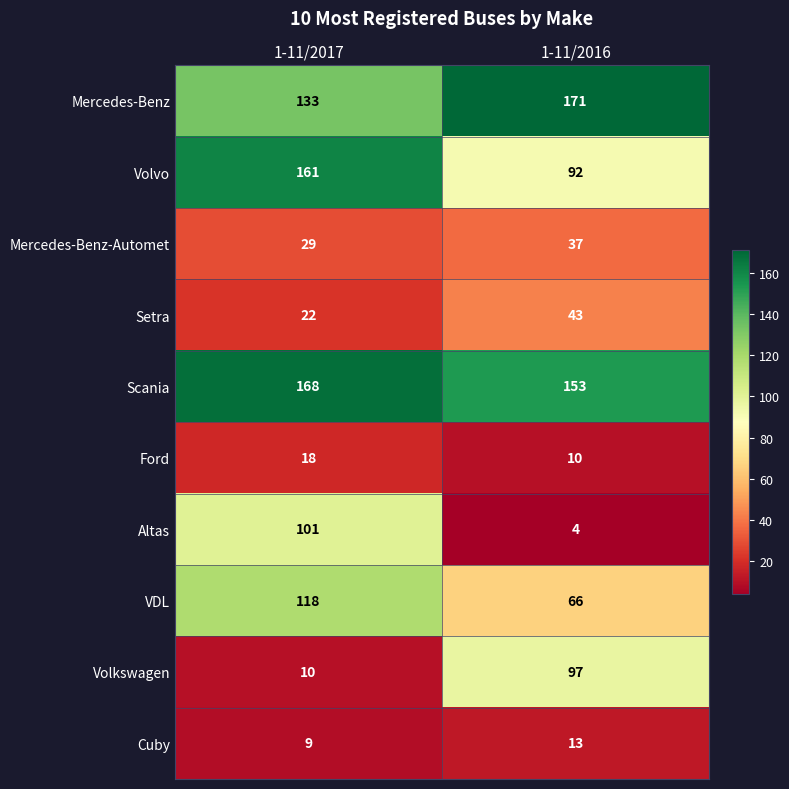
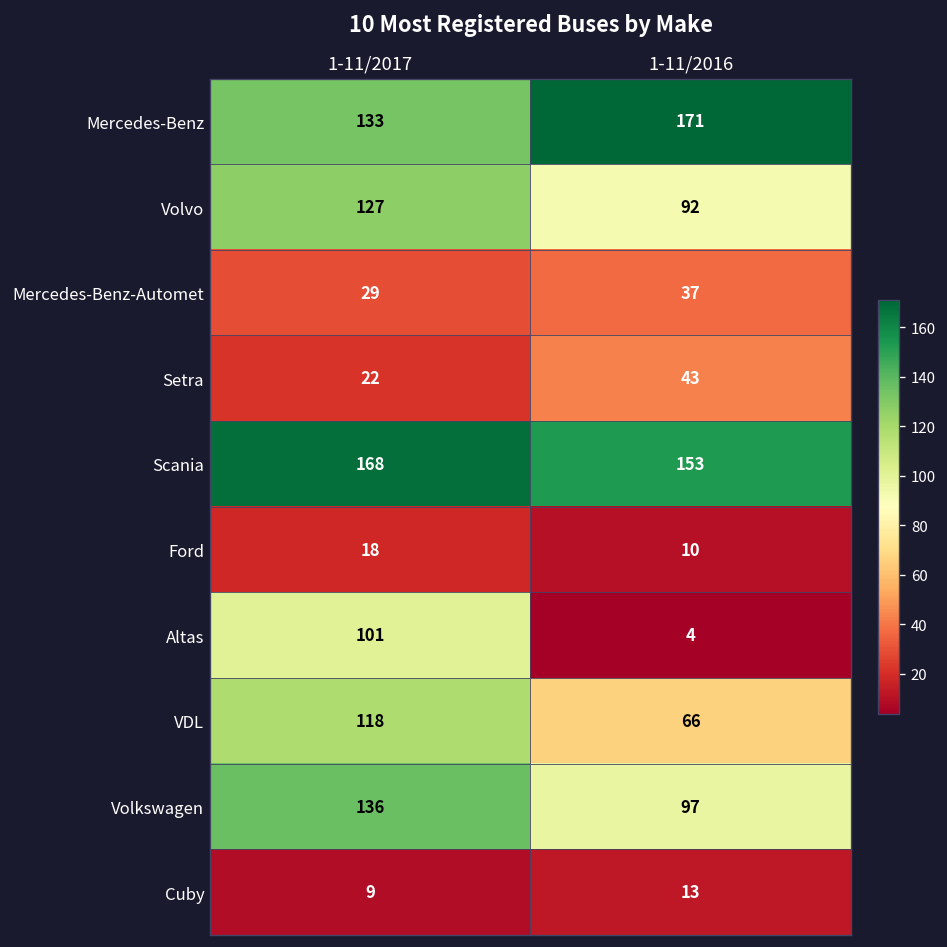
  {
    "Mercedes-Benz": {
      "1-11/2017": 133,
      "1-11/2016": 171
    },
    "Volvo": {
-     "1-11/2017": 161,
+     "1-11/2017": 127,
      "1-11/2016": 92
    },
    "Mercedes-Benz-Automet": {
      "1-11/2017": 29,
      "1-11/2016": 37
    },
    "Setra": {
      "1-11/2017": 22,
      "1-11/2016": 43
    },
    "Scania": {
      "1-11/2017": 168,
      "1-11/2016": 153
    },
    "Ford": {
      "1-11/2017": 18,
      "1-11/2016": 10
    },
    "Altas": {
      "1-11/2017": 101,
      "1-11/2016": 4
    },
    "VDL": {
      "1-11/2017": 118,
      "1-11/2016": 66
    },
    "Volkswagen": {
-     "1-11/2017": 10,
+     "1-11/2017": 136,
      "1-11/2016": 97
    },
    "Cuby": {
      "1-11/2017": 9,
      "1-11/2016": 13
    }
  }
